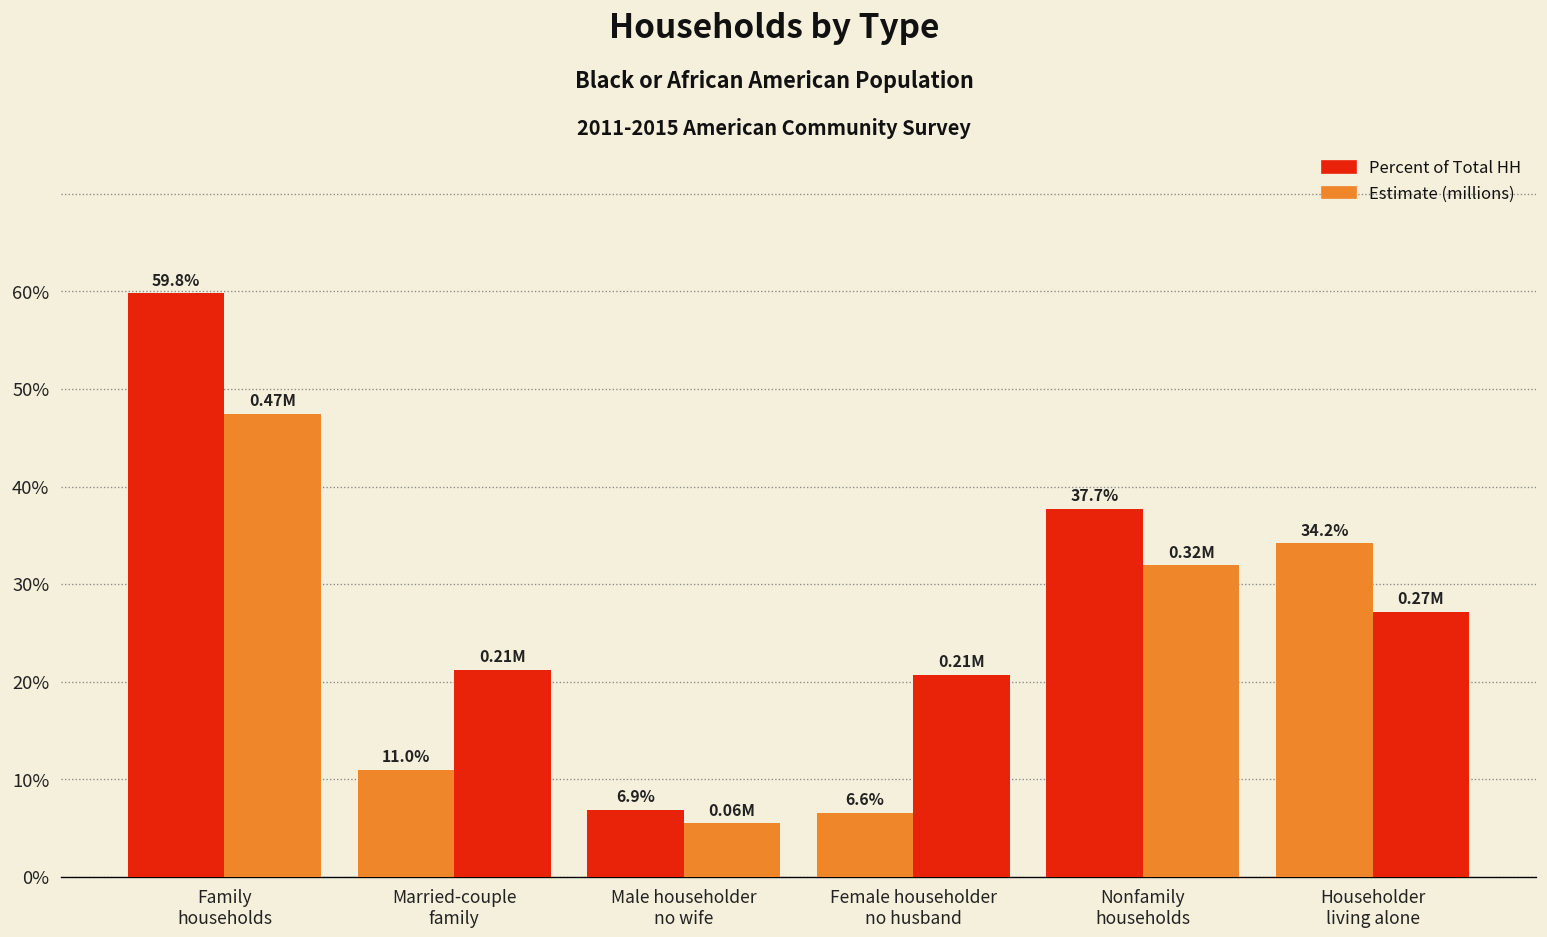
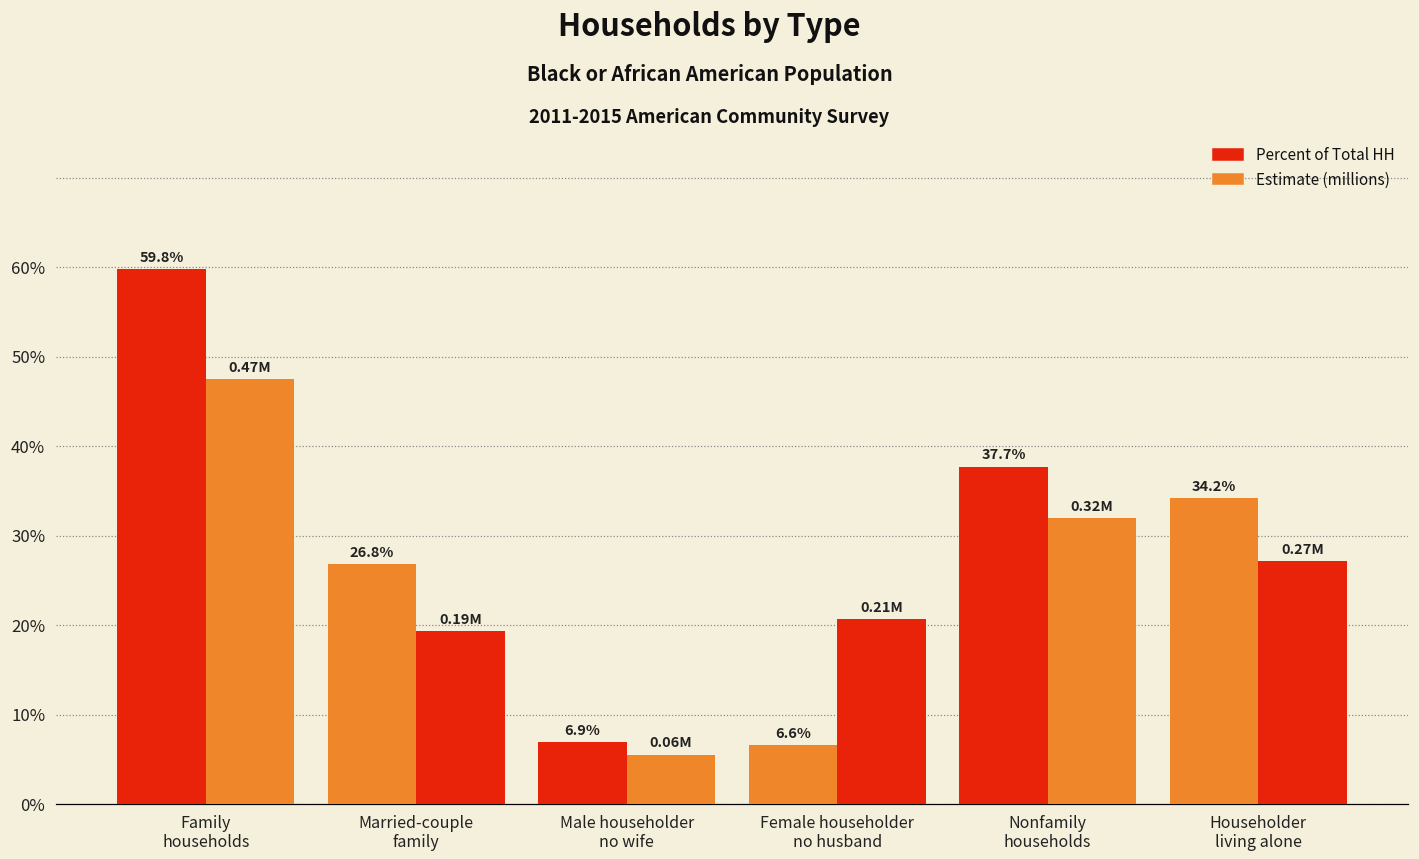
  {
    "Percent of Total HH": {
      "Family households": "59.8%",
-     "Married-couple family": "11.0%",
+     "Married-couple family": "26.8%",
      "Male householder no wife": "6.9%",
      "Female householder no husband": "6.6%",
      "Nonfamily households": "37.7%",
      "Householder living alone": "34.2%"
    },
    "Estimate (millions)": {
      "Family households": "0.47M",
-     "Married-couple family": "0.21M",
+     "Married-couple family": "0.19M",
      "Male householder no wife": "0.06M",
      "Female householder no husband": "0.21M",
      "Nonfamily households": "0.32M",
      "Householder living alone": "0.27M"
    }
  }
